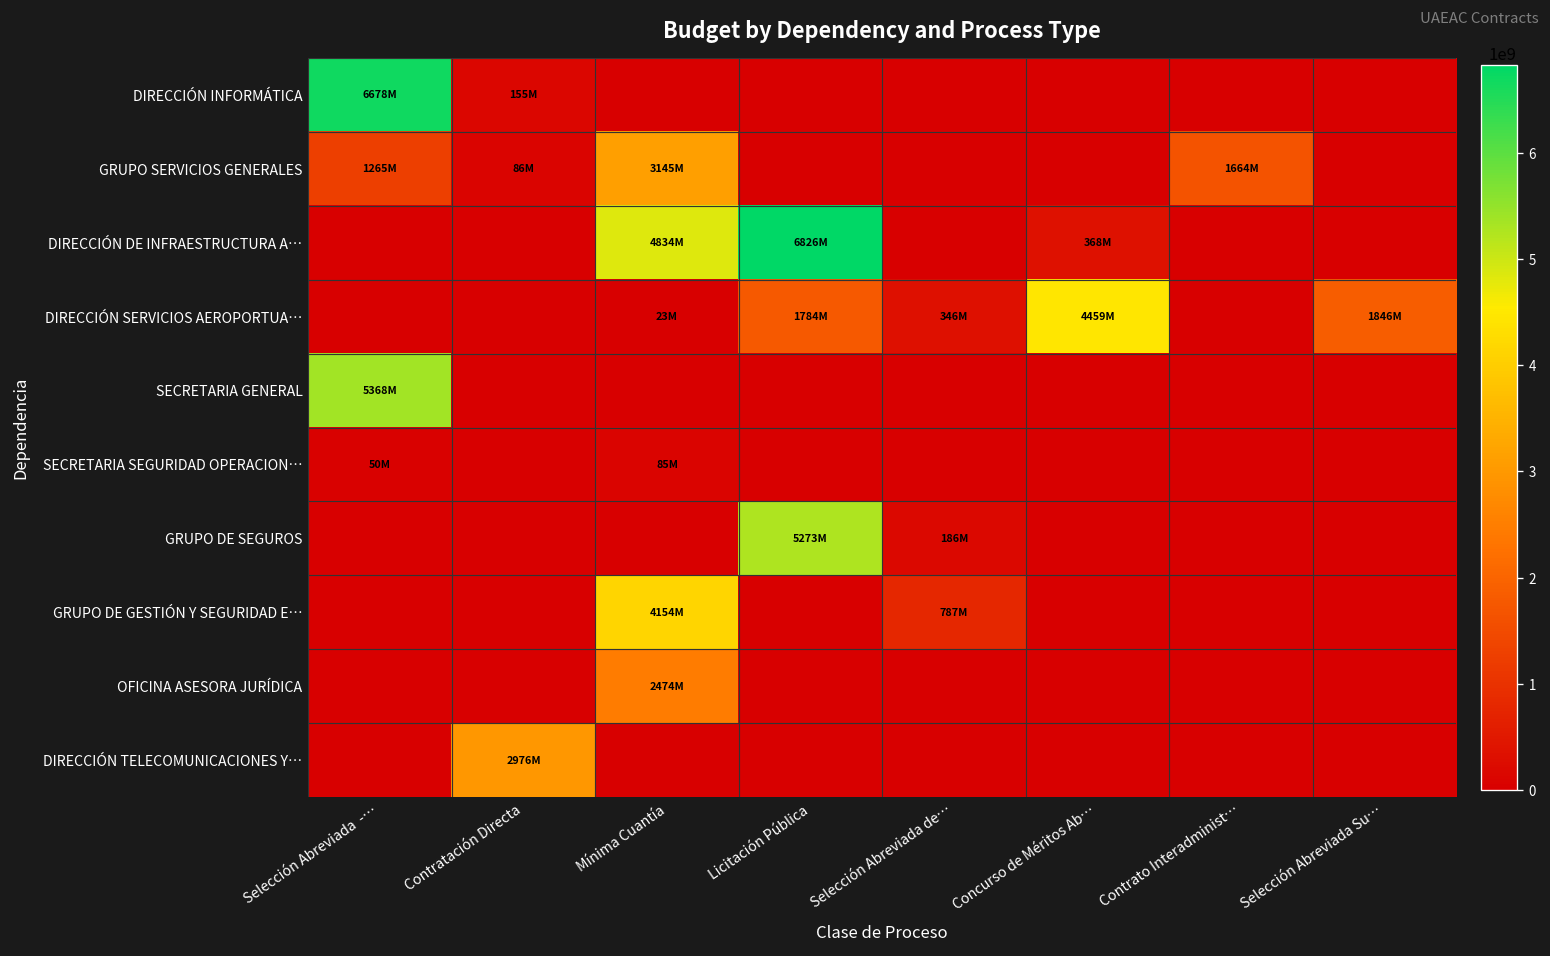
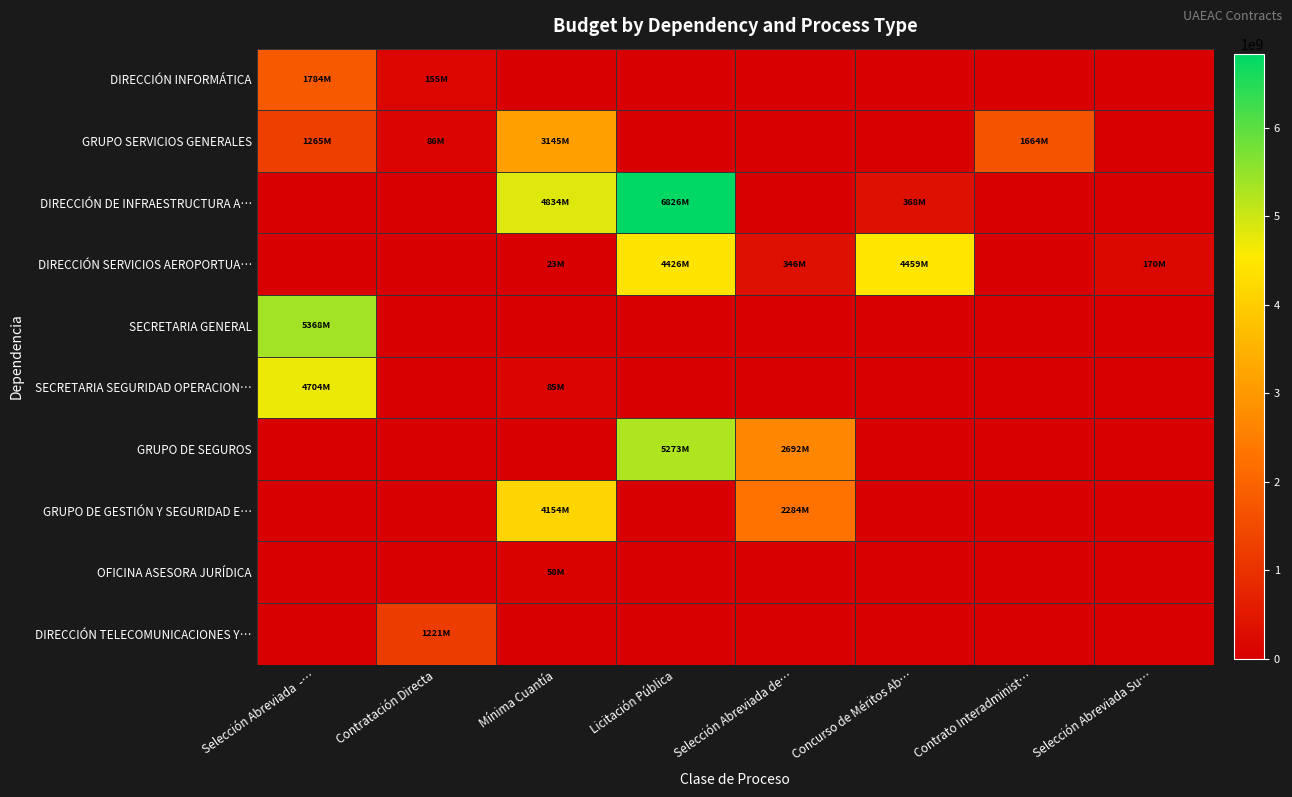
  {
    "DIRECCIÓN INFORMÁTICA": {
-     "Selección Abreviada -…": "6678M",
+     "Selección Abreviada -…": "1784M",
      "Contratación Directa": "155M"
    },
    "GRUPO SERVICIOS GENERALES": {
      "Selección Abreviada -…": "1265M",
      "Contratación Directa": "86M",
      "Mínima Cuantía": "3145M",
      "Contrato Interadminist…": "1664M"
    },
    "DIRECCIÓN DE INFRAESTRUCTURA A…": {
      "Mínima Cuantía": "4834M",
      "Licitación Pública": "6826M",
      "Concurso de Méritos Ab…": "368M"
    },
    "DIRECCIÓN SERVICIOS AEROPORTUA…": {
      "Mínima Cuantía": "23M",
-     "Licitación Pública": "1784M",
+     "Licitación Pública": "4426M",
      "Selección Abreviada de…": "346M",
      "Concurso de Méritos Ab…": "4459M",
-     "Selección Abreviada Su…": "1846M"
+     "Selección Abreviada Su…": "170M"
    },
    "SECRETARIA GENERAL": {
      "Selección Abreviada -…": "5368M"
    },
    "SECRETARIA SEGURIDAD OPERACION…": {
-     "Selección Abreviada -…": "50M",
+     "Selección Abreviada -…": "4704M",
      "Mínima Cuantía": "85M"
    },
    "GRUPO DE SEGUROS": {
      "Licitación Pública": "5273M",
-     "Selección Abreviada de…": "186M"
+     "Selección Abreviada de…": "2692M"
    },
    "GRUPO DE GESTIÓN Y SEGURIDAD E…": {
      "Mínima Cuantía": "4154M",
-     "Selección Abreviada de…": "787M"
+     "Selección Abreviada de…": "2284M"
    },
    "OFICINA ASESORA JURÍDICA": {
-     "Mínima Cuantía": "2474M"
+     "Mínima Cuantía": "58M"
    },
    "DIRECCIÓN TELECOMUNICACIONES Y…": {
-     "Contratación Directa": "2976M"
+     "Contratación Directa": "1221M"
    }
  }
